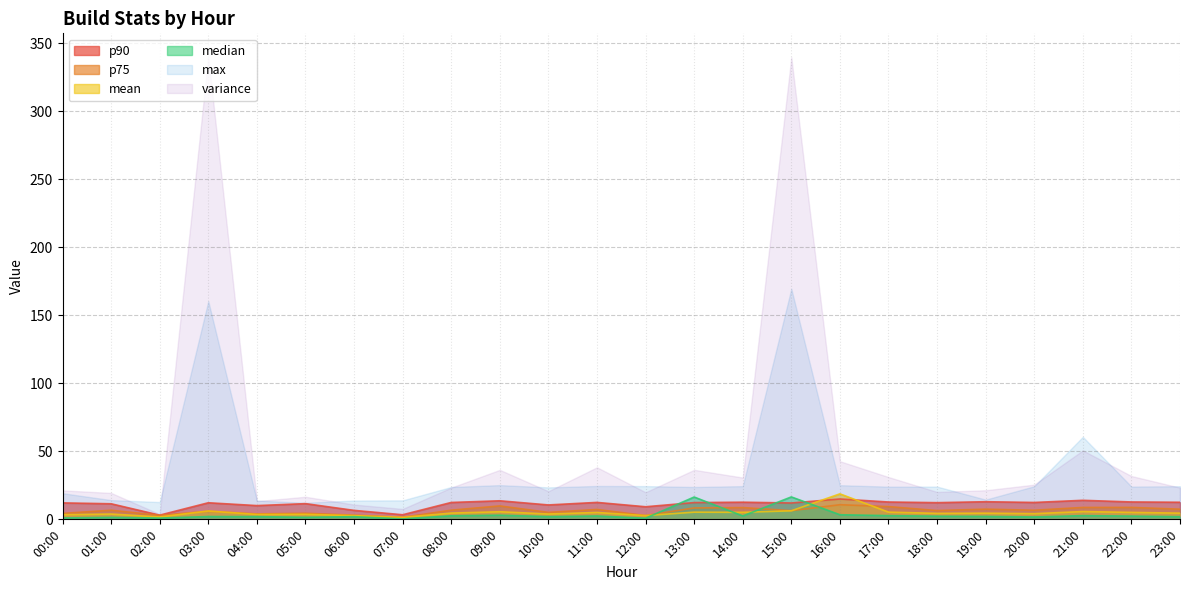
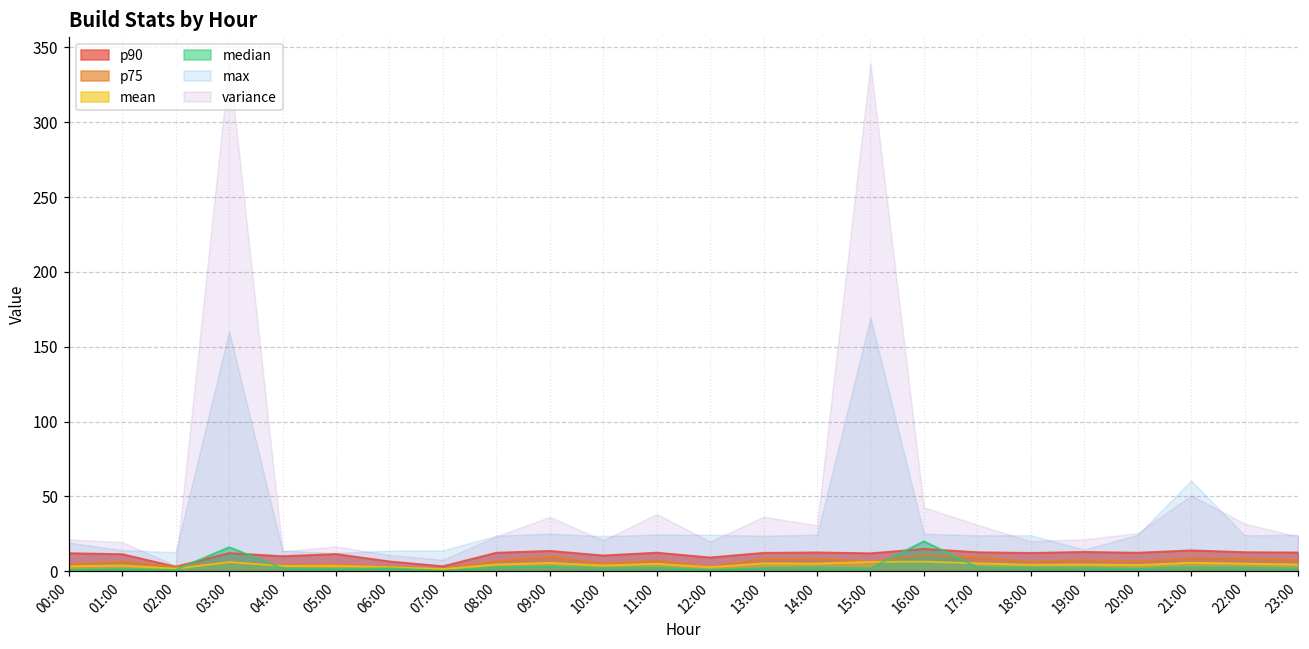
  {
    "mean": {
      "01:00": 4,
      "08:00": 5,
      "09:00": 6,
      "11:00": 5,
      "13:00": 5,
      "14:00": 5,
-     "16:00": 19,
+     "16:00": 6,
      "17:00": 5,
      "18:00": 4,
      "19:00": 5,
      "20:00": 4,
      "21:00": 6,
      "22:00": 5,
      "23:00": 5
    },
    "median": {
      "00:00": 1,
      "01:00": 1,
-     "03:00": 2,
+     "03:00": 16,
      "05:00": 1,
      "08:00": 3,
      "09:00": 3,
      "10:00": 2,
      "11:00": 2,
      "12:00": 1,
-     "13:00": 16,
+     "13:00": 2,
      "14:00": 3,
-     "15:00": 16,
-     "16:00": 3,
+     "15:00": 2,
+     "16:00": 20,
      "17:00": 3,
      "18:00": 2,
      "19:00": 2,
      "20:00": 2,
      "21:00": 3,
      "22:00": 2,
      "23:00": 2
    }
  }
